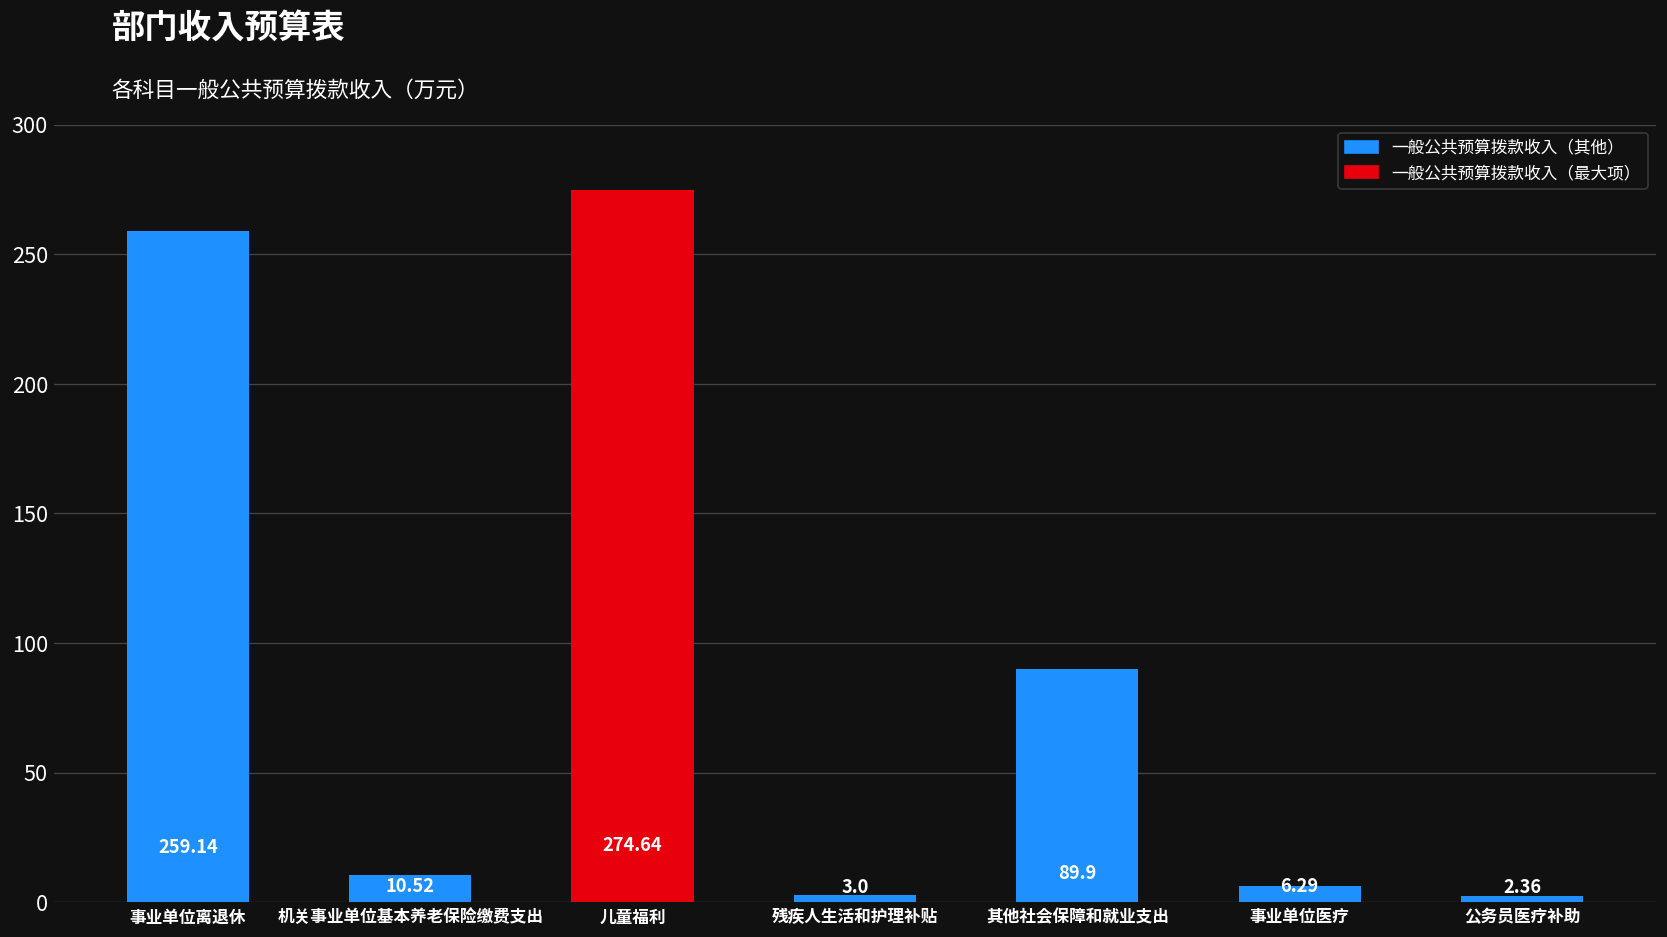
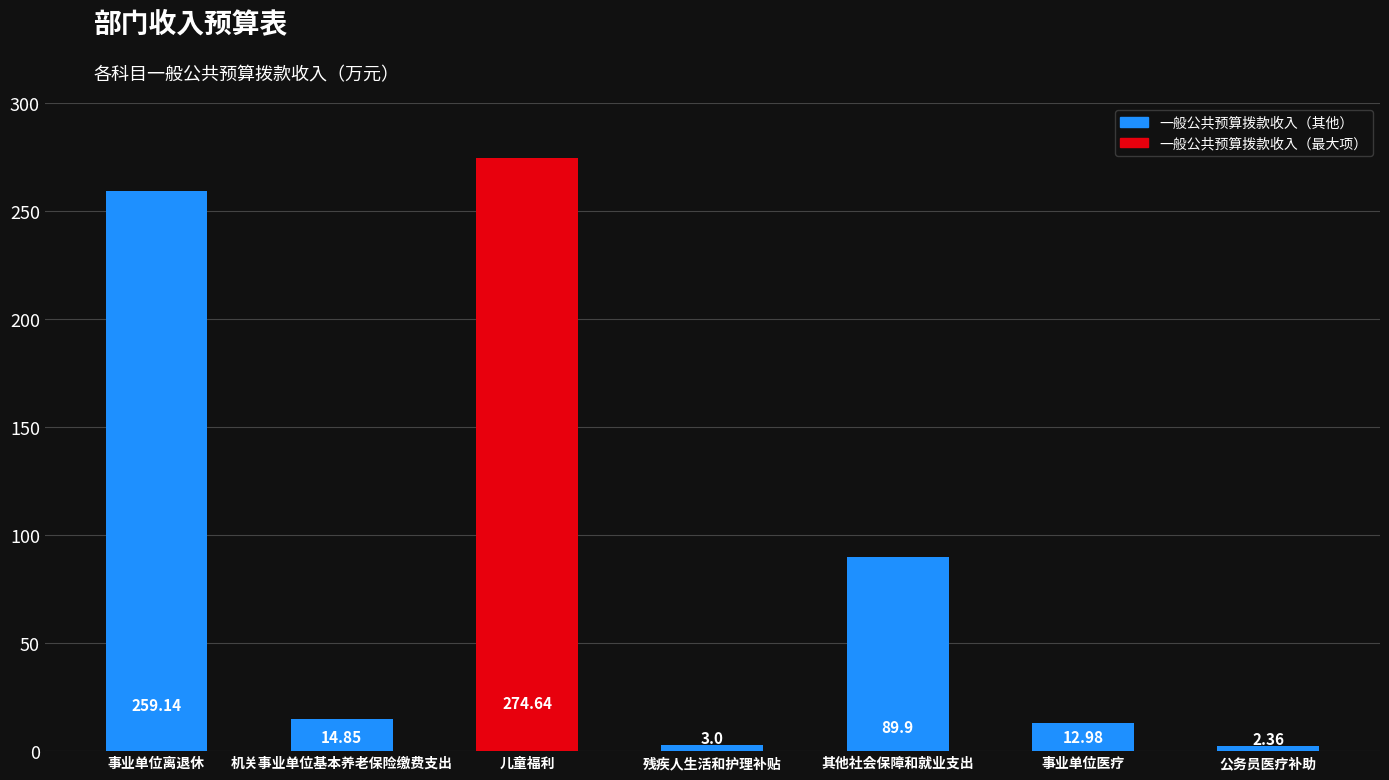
  {
    "事业单位离退休": 259.14,
-   "机关事业单位基本养老保险缴费支出": 10.52,
+   "机关事业单位基本养老保险缴费支出": 14.85,
    "儿童福利": 274.64,
    "残疾人生活和护理补贴": 3.0,
    "其他社会保障和就业支出": 89.9,
-   "事业单位医疗": 6.29,
+   "事业单位医疗": 12.98,
    "公务员医疗补助": 2.36
  }
